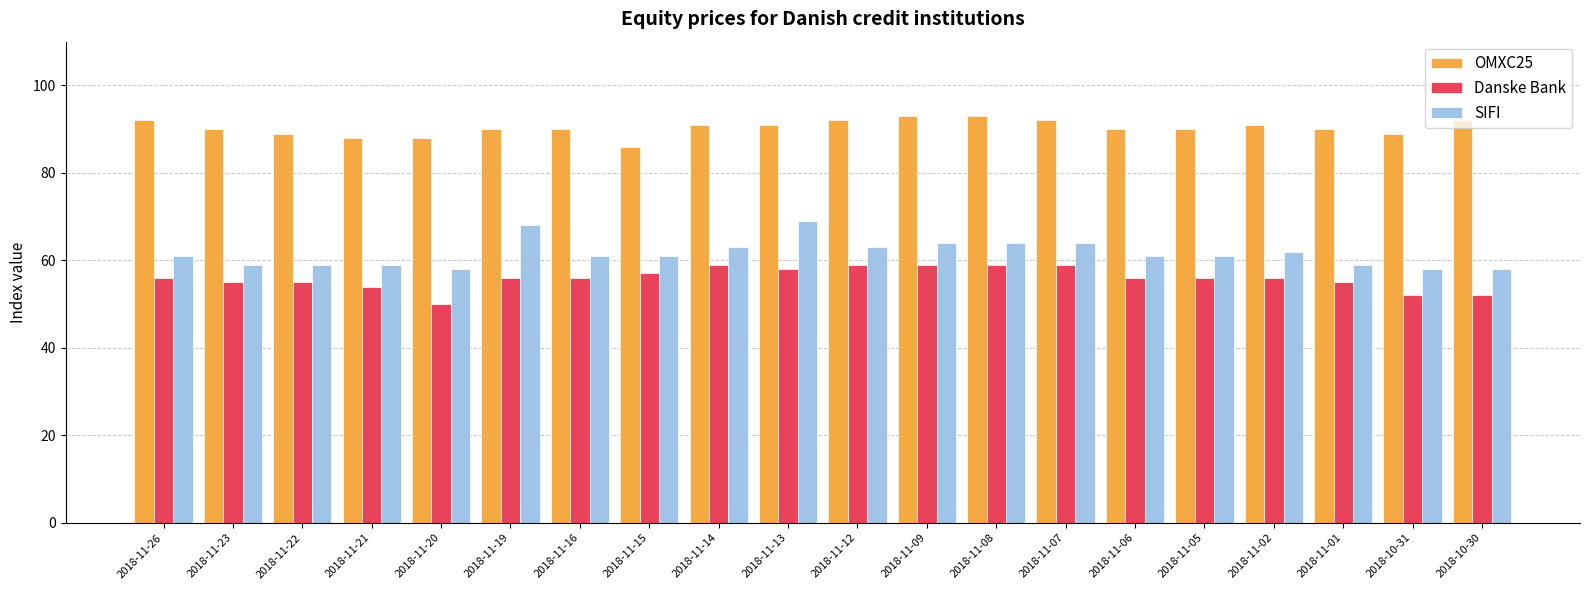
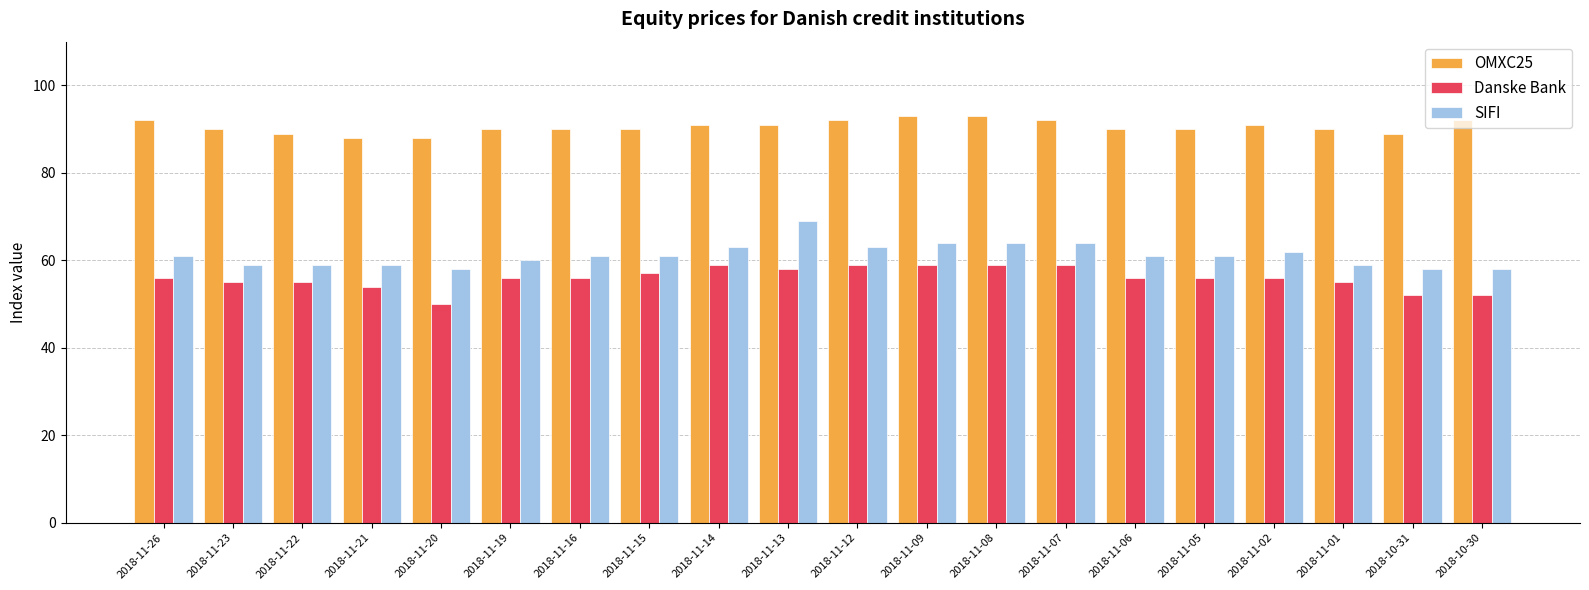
  {
    "OMXC25": {
      "2018-11-26": 92,
      "2018-11-23": 90,
      "2018-11-22": 89,
      "2018-11-21": 88,
      "2018-11-20": 88,
      "2018-11-19": 90,
      "2018-11-16": 90,
-     "2018-11-15": 86,
+     "2018-11-15": 90,
      "2018-11-14": 91,
      "2018-11-13": 91,
      "2018-11-12": 92,
      "2018-11-09": 93,
      "2018-11-08": 93,
      "2018-11-07": 92,
      "2018-11-06": 90,
      "2018-11-05": 90,
      "2018-11-02": 91,
      "2018-11-01": 90,
      "2018-10-31": 89
    },
    "Danske Bank": {
      "2018-11-26": 56,
      "2018-11-23": 55,
      "2018-11-22": 55,
      "2018-11-21": 54,
      "2018-11-20": 50,
      "2018-11-19": 56,
      "2018-11-16": 56,
      "2018-11-15": 57,
      "2018-11-14": 59,
      "2018-11-13": 58,
      "2018-11-12": 59,
      "2018-11-09": 59,
      "2018-11-08": 59,
      "2018-11-07": 59,
      "2018-11-06": 56,
      "2018-11-05": 56,
      "2018-11-02": 56,
      "2018-11-01": 55,
      "2018-10-31": 52,
      "2018-10-30": 52
    },
    "SIFI": {
      "2018-11-26": 61,
      "2018-11-23": 59,
      "2018-11-22": 59,
      "2018-11-21": 59,
      "2018-11-20": 58,
-     "2018-11-19": 68,
+     "2018-11-19": 60,
      "2018-11-16": 61,
      "2018-11-15": 61,
      "2018-11-14": 63,
      "2018-11-13": 69,
      "2018-11-12": 63,
      "2018-11-09": 64,
      "2018-11-08": 64,
      "2018-11-07": 64,
      "2018-11-06": 61,
      "2018-11-05": 61,
      "2018-11-02": 62,
      "2018-11-01": 59,
      "2018-10-31": 58,
      "2018-10-30": 58
    }
  }
